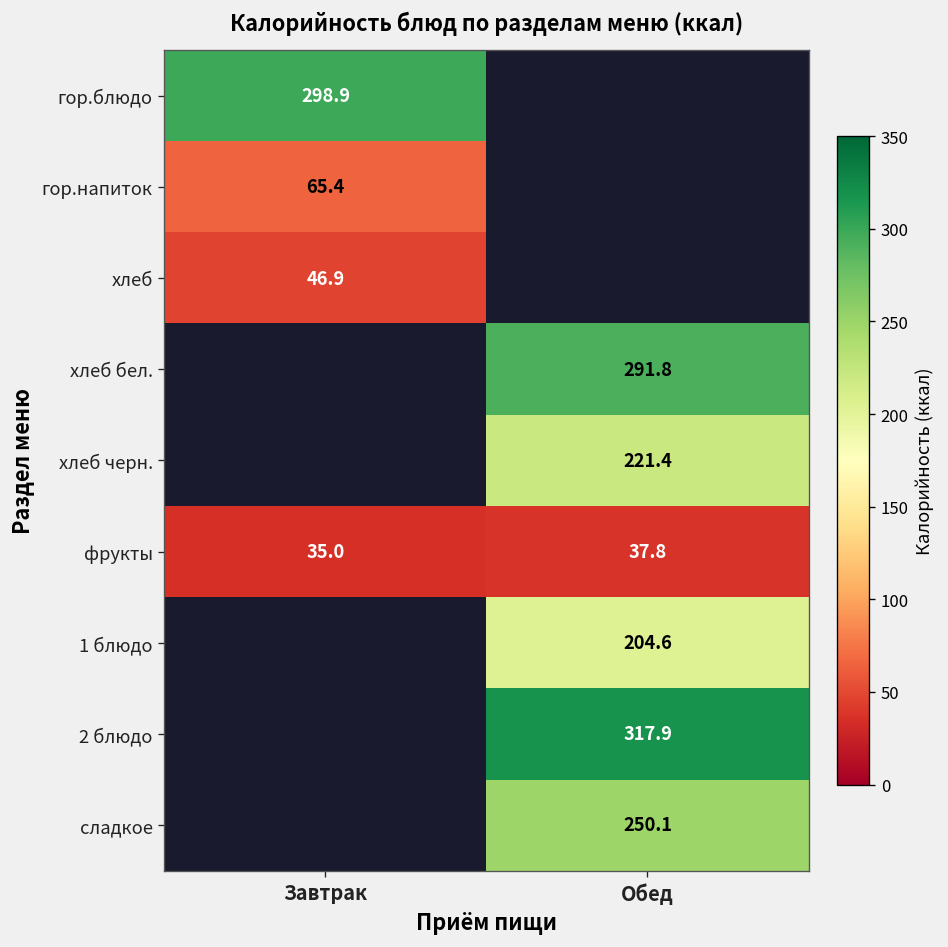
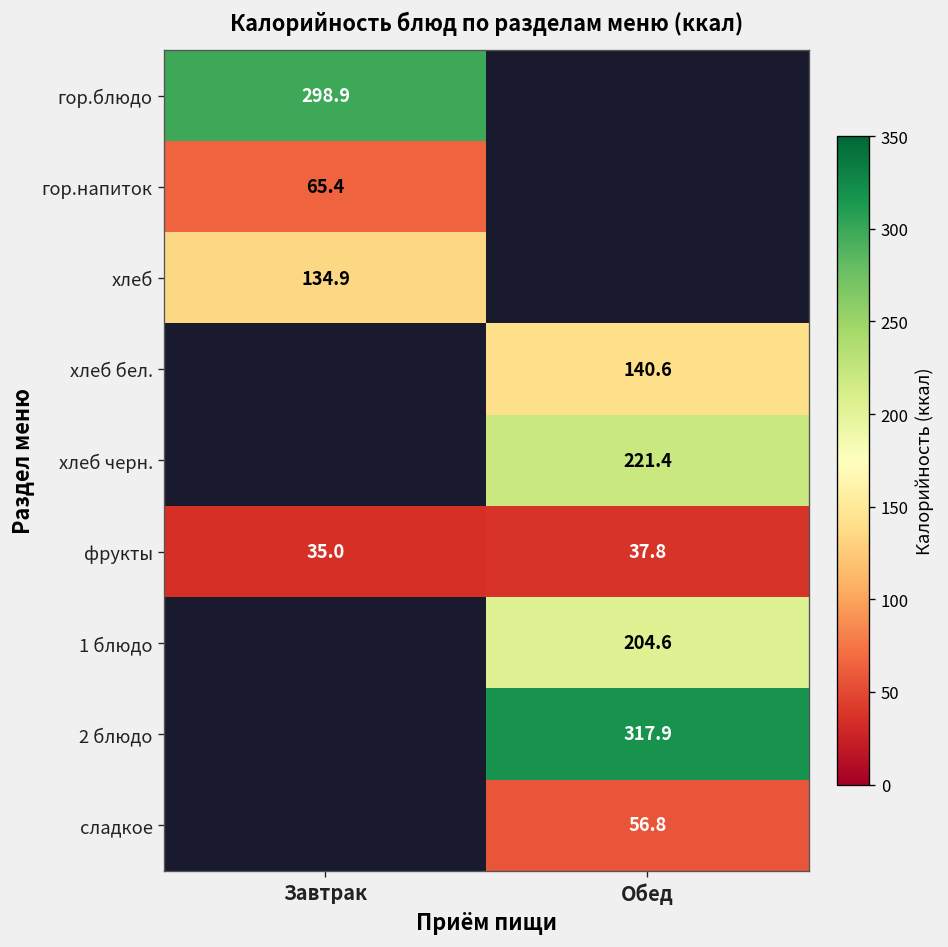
  {
    "гор.блюдо": {
      "Завтрак": 298.9
    },
    "гор.напиток": {
      "Завтрак": 65.4
    },
    "хлеб": {
-     "Завтрак": 46.9
+     "Завтрак": 134.9
    },
    "хлеб бел.": {
-     "Обед": 291.8
+     "Обед": 140.6
    },
    "хлеб черн.": {
      "Обед": 221.4
    },
    "фрукты": {
      "Завтрак": 35.0,
      "Обед": 37.8
    },
    "1 блюдо": {
      "Обед": 204.6
    },
    "2 блюдо": {
      "Обед": 317.9
    },
    "сладкое": {
-     "Обед": 250.1
+     "Обед": 56.8
    }
  }
